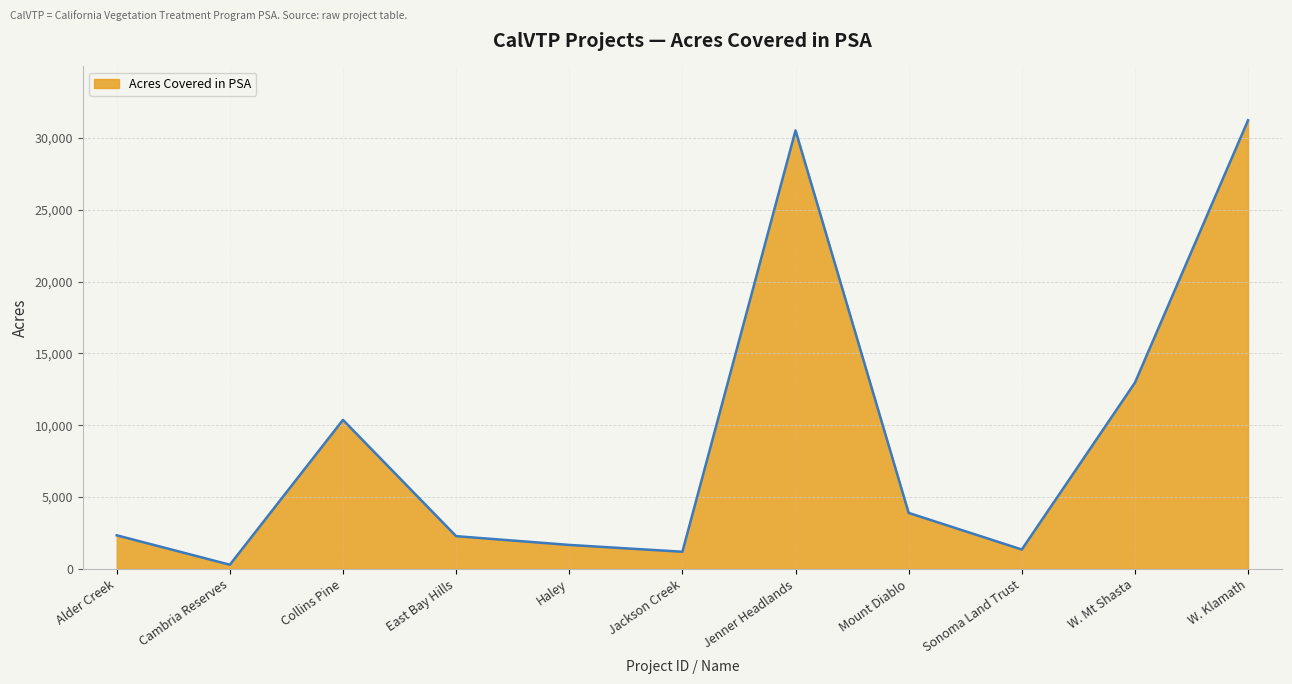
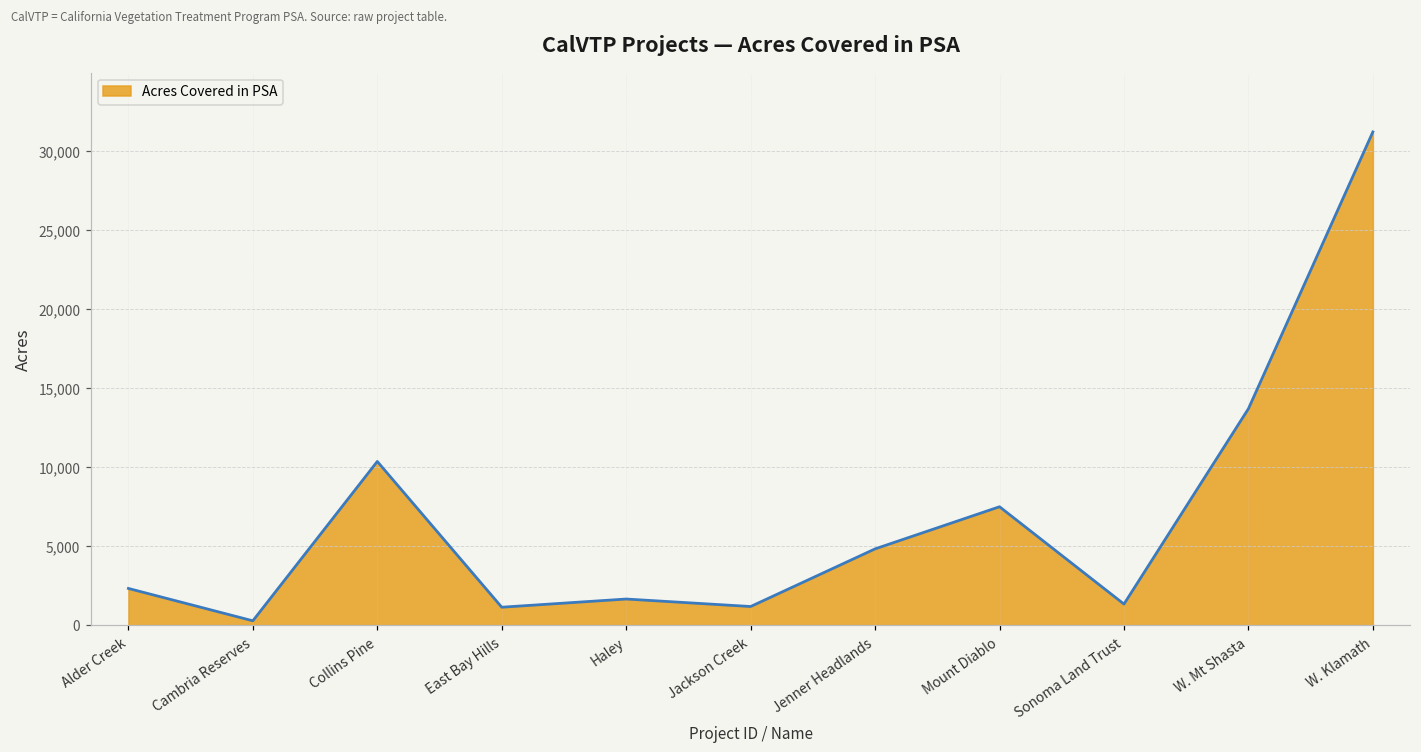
  {
    "Alder Creek": "2,300",
    "Cambria Reserves": "300",
    "Collins Pine": "10,400",
-   "East Bay Hills": "2,300",
+   "East Bay Hills": "1,200",
    "Haley": "1,700",
    "Jackson Creek": "1,200",
-   "Jenner Headlands": "30,500",
-   "Mount Diablo": "3,900",
+   "Jenner Headlands": "4,800",
+   "Mount Diablo": "7,500",
    "Sonoma Land Trust": "1,400",
-   "W. Mt Shasta": "13,000",
+   "W. Mt Shasta": "13,700",
    "W. Klamath": "31,200"
  }
